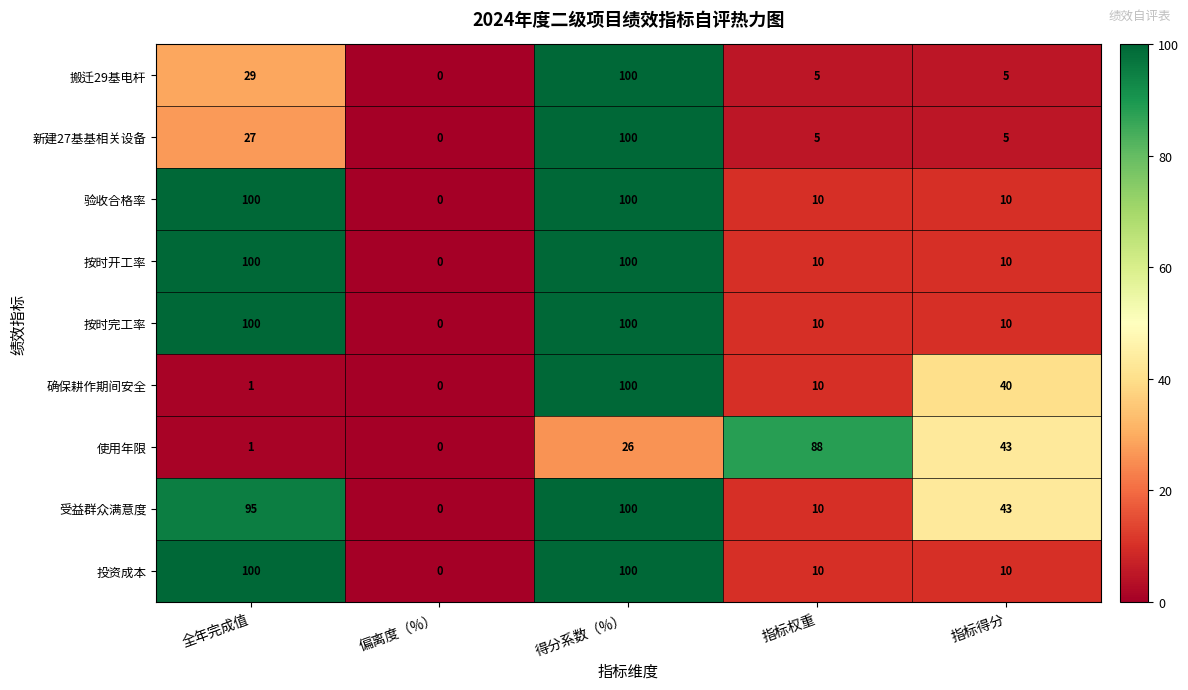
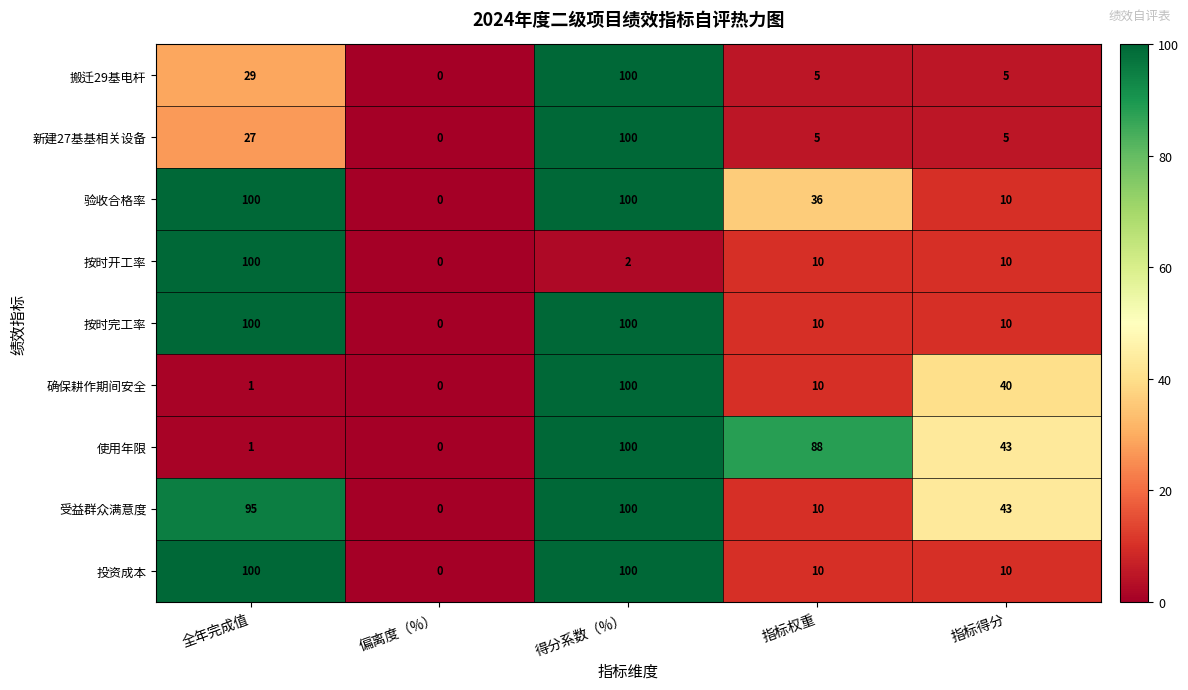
  {
    "搬迁29基电杆": {
      "全年完成值": 29,
      "偏离度（%）": 0,
      "得分系数（%）": 100,
      "指标权重": 5,
      "指标得分": 5
    },
    "新建27基基相关设备": {
      "全年完成值": 27,
      "偏离度（%）": 0,
      "得分系数（%）": 100,
      "指标权重": 5,
      "指标得分": 5
    },
    "验收合格率": {
      "全年完成值": 100,
      "偏离度（%）": 0,
      "得分系数（%）": 100,
-     "指标权重": 10,
+     "指标权重": 36,
      "指标得分": 10
    },
    "按时开工率": {
      "全年完成值": 100,
      "偏离度（%）": 0,
-     "得分系数（%）": 100,
+     "得分系数（%）": 2,
      "指标权重": 10,
      "指标得分": 10
    },
    "按时完工率": {
      "全年完成值": 100,
      "偏离度（%）": 0,
      "得分系数（%）": 100,
      "指标权重": 10,
      "指标得分": 10
    },
    "确保耕作期间安全": {
      "全年完成值": 1,
      "偏离度（%）": 0,
      "得分系数（%）": 100,
      "指标权重": 10,
      "指标得分": 40
    },
    "使用年限": {
      "全年完成值": 1,
      "偏离度（%）": 0,
-     "得分系数（%）": 26,
+     "得分系数（%）": 100,
      "指标权重": 88,
      "指标得分": 43
    },
    "受益群众满意度": {
      "全年完成值": 95,
      "偏离度（%）": 0,
      "得分系数（%）": 100,
      "指标权重": 10,
      "指标得分": 43
    },
    "投资成本": {
      "全年完成值": 100,
      "偏离度（%）": 0,
      "得分系数（%）": 100,
      "指标权重": 10,
      "指标得分": 10
    }
  }
